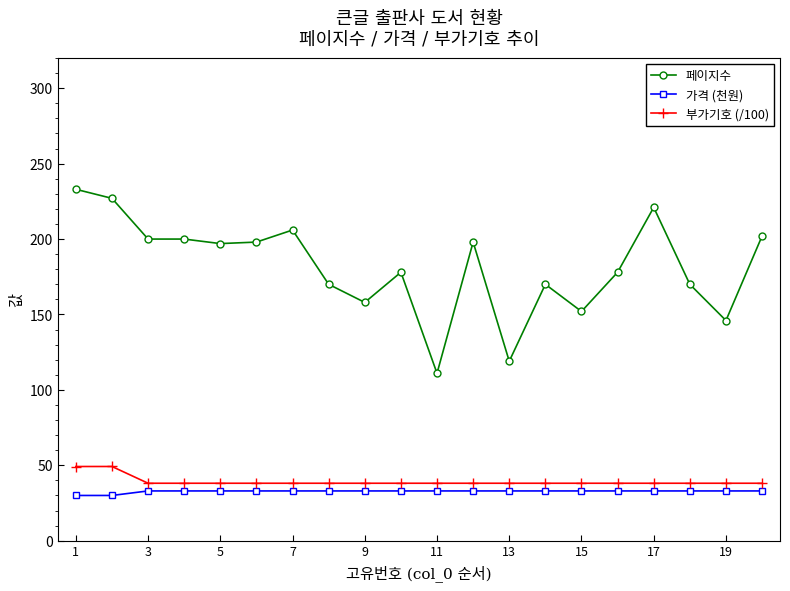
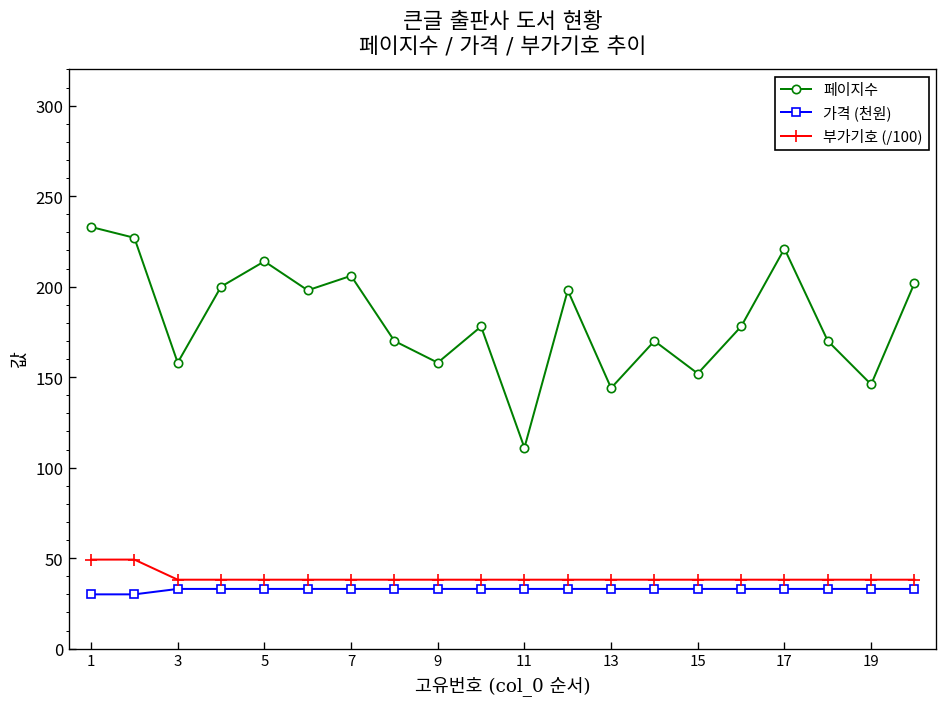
  {
    "페이지수": {
      "1": 233,
-     "3": 200,
-     "5": 197,
+     "3": 158,
+     "5": 214,
      "7": 206,
      "9": 158,
      "11": 111,
-     "13": 119,
+     "13": 144,
      "15": 152,
      "17": 221,
      "19": 146
    },
    "가격 (천원)": {
      "1": 30,
      "3": 33,
      "5": 33,
      "7": 33,
      "9": 33,
      "11": 33,
      "13": 33,
      "15": 33,
      "17": 33,
      "19": 33
    },
    "부가기호 (/100)": {
      "1": 49,
      "3": 38,
      "5": 38,
      "7": 38,
      "9": 38,
      "11": 38,
      "13": 38,
      "15": 38,
      "17": 38,
      "19": 38
    }
  }
